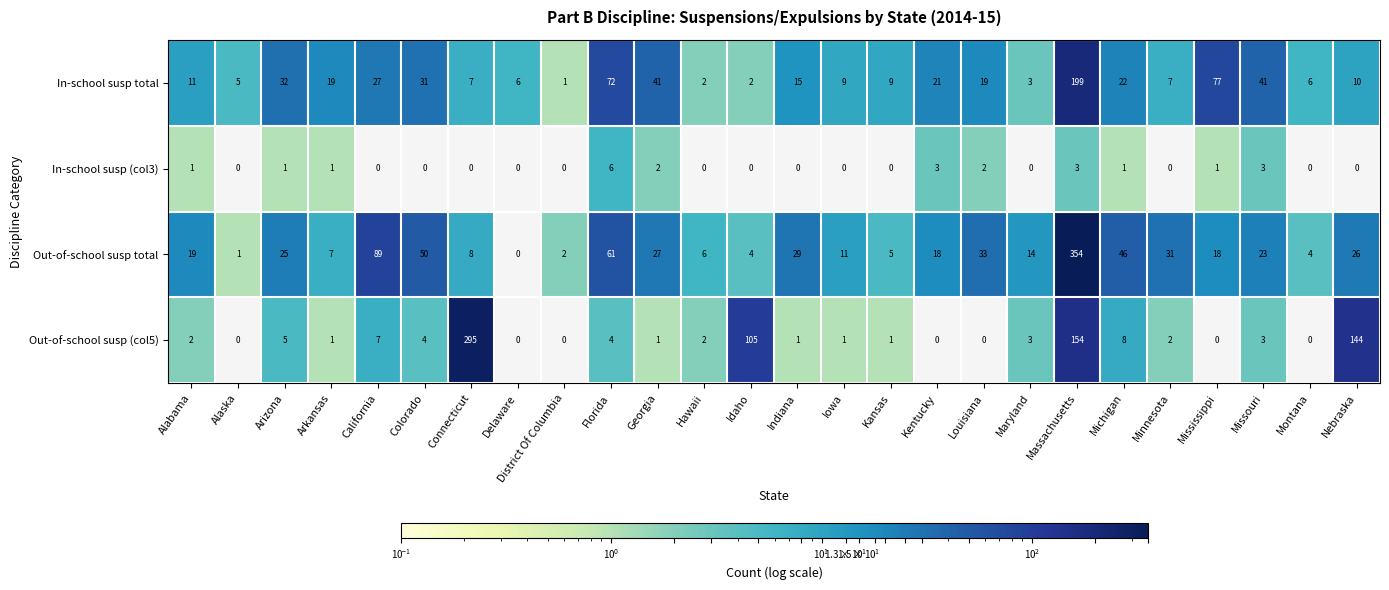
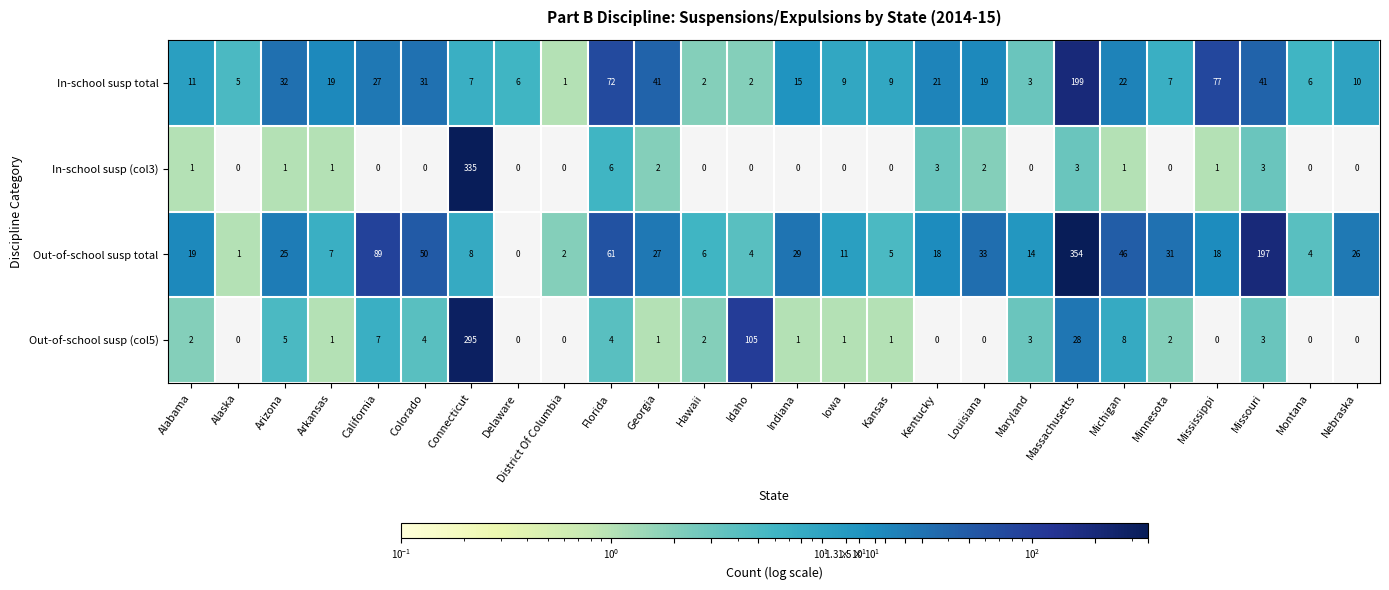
  {
    "In-school susp total": {
      "Alabama": 11,
      "Alaska": 5,
      "Arizona": 32,
      "Arkansas": 19,
      "California": 27,
      "Colorado": 31,
      "Connecticut": 7,
      "Delaware": 6,
      "District Of Columbia": 1,
      "Florida": 72,
      "Georgia": 41,
      "Hawaii": 2,
      "Idaho": 2,
      "Indiana": 15,
      "Iowa": 9,
      "Kansas": 9,
      "Kentucky": 21,
      "Louisiana": 19,
      "Maryland": 3,
      "Massachusetts": 199,
      "Michigan": 22,
      "Minnesota": 7,
      "Mississippi": 77,
      "Missouri": 41,
      "Montana": 6,
      "Nebraska": 10
    },
    "In-school susp (col3)": {
      "Alabama": 1,
      "Alaska": 0,
      "Arizona": 1,
      "Arkansas": 1,
      "California": 0,
      "Colorado": 0,
-     "Connecticut": 0,
+     "Connecticut": 335,
      "Delaware": 0,
      "District Of Columbia": 0,
      "Florida": 6,
      "Georgia": 2,
      "Hawaii": 0,
      "Idaho": 0,
      "Indiana": 0,
      "Iowa": 0,
      "Kansas": 0,
      "Kentucky": 3,
      "Louisiana": 2,
      "Maryland": 0,
      "Massachusetts": 3,
      "Michigan": 1,
      "Minnesota": 0,
      "Mississippi": 1,
      "Missouri": 3,
      "Montana": 0,
      "Nebraska": 0
    },
    "Out-of-school susp total": {
      "Alabama": 19,
      "Alaska": 1,
      "Arizona": 25,
      "Arkansas": 7,
      "California": 89,
      "Colorado": 50,
      "Connecticut": 8,
      "Delaware": 0,
      "District Of Columbia": 2,
      "Florida": 61,
      "Georgia": 27,
      "Hawaii": 6,
      "Idaho": 4,
      "Indiana": 29,
      "Iowa": 11,
      "Kansas": 5,
      "Kentucky": 18,
      "Louisiana": 33,
      "Maryland": 14,
      "Massachusetts": 354,
      "Michigan": 46,
      "Minnesota": 31,
      "Mississippi": 18,
-     "Missouri": 23,
+     "Missouri": 197,
      "Montana": 4,
      "Nebraska": 26
    },
    "Out-of-school susp (col5)": {
      "Alabama": 2,
      "Alaska": 0,
      "Arizona": 5,
      "Arkansas": 1,
      "California": 7,
      "Colorado": 4,
      "Connecticut": 295,
      "Delaware": 0,
      "District Of Columbia": 0,
      "Florida": 4,
      "Georgia": 1,
      "Hawaii": 2,
      "Idaho": 105,
      "Indiana": 1,
      "Iowa": 1,
      "Kansas": 1,
      "Kentucky": 0,
      "Louisiana": 0,
      "Maryland": 3,
-     "Massachusetts": 154,
+     "Massachusetts": 28,
      "Michigan": 8,
      "Minnesota": 2,
      "Mississippi": 0,
      "Missouri": 3,
      "Montana": 0,
-     "Nebraska": 144
+     "Nebraska": 0
    }
  }
